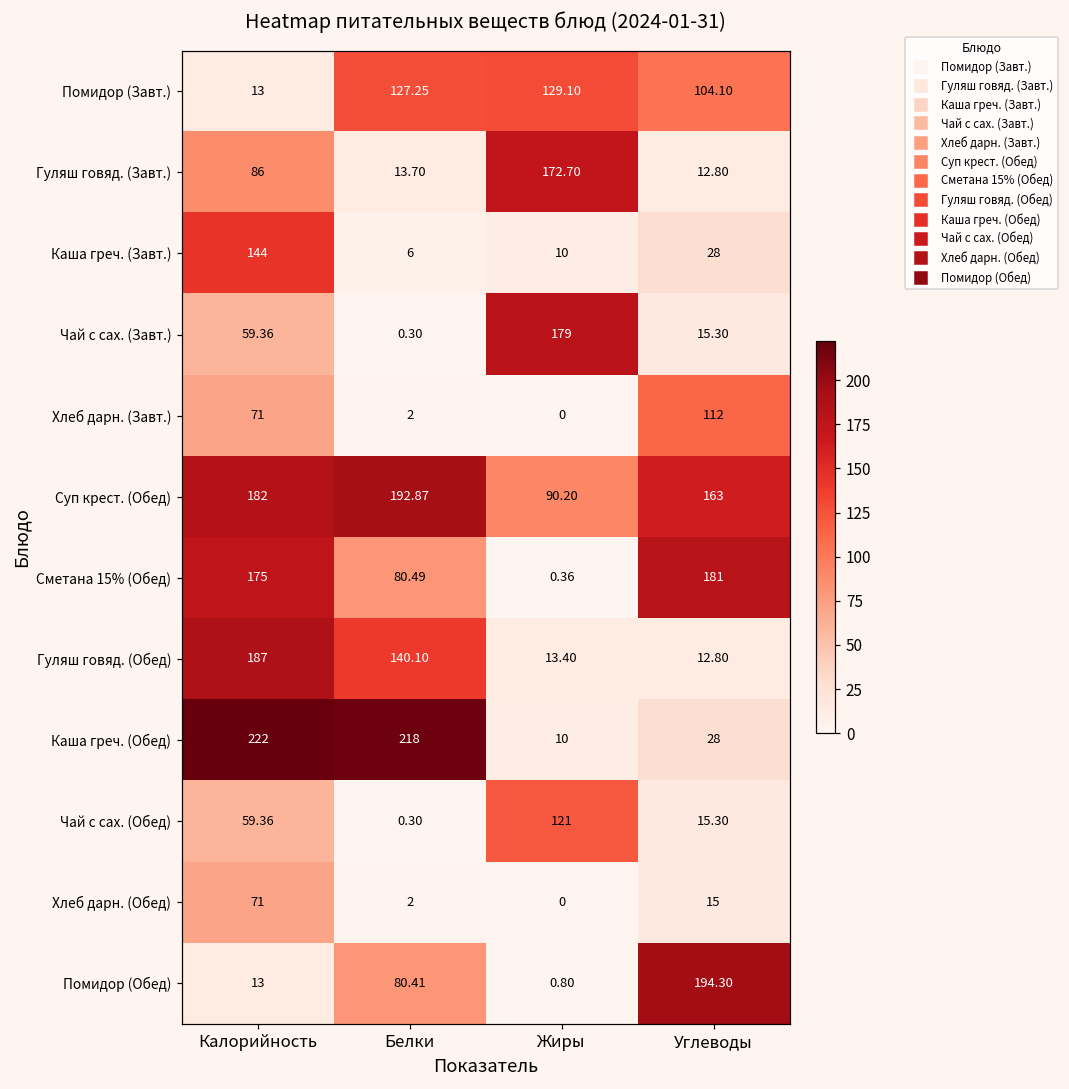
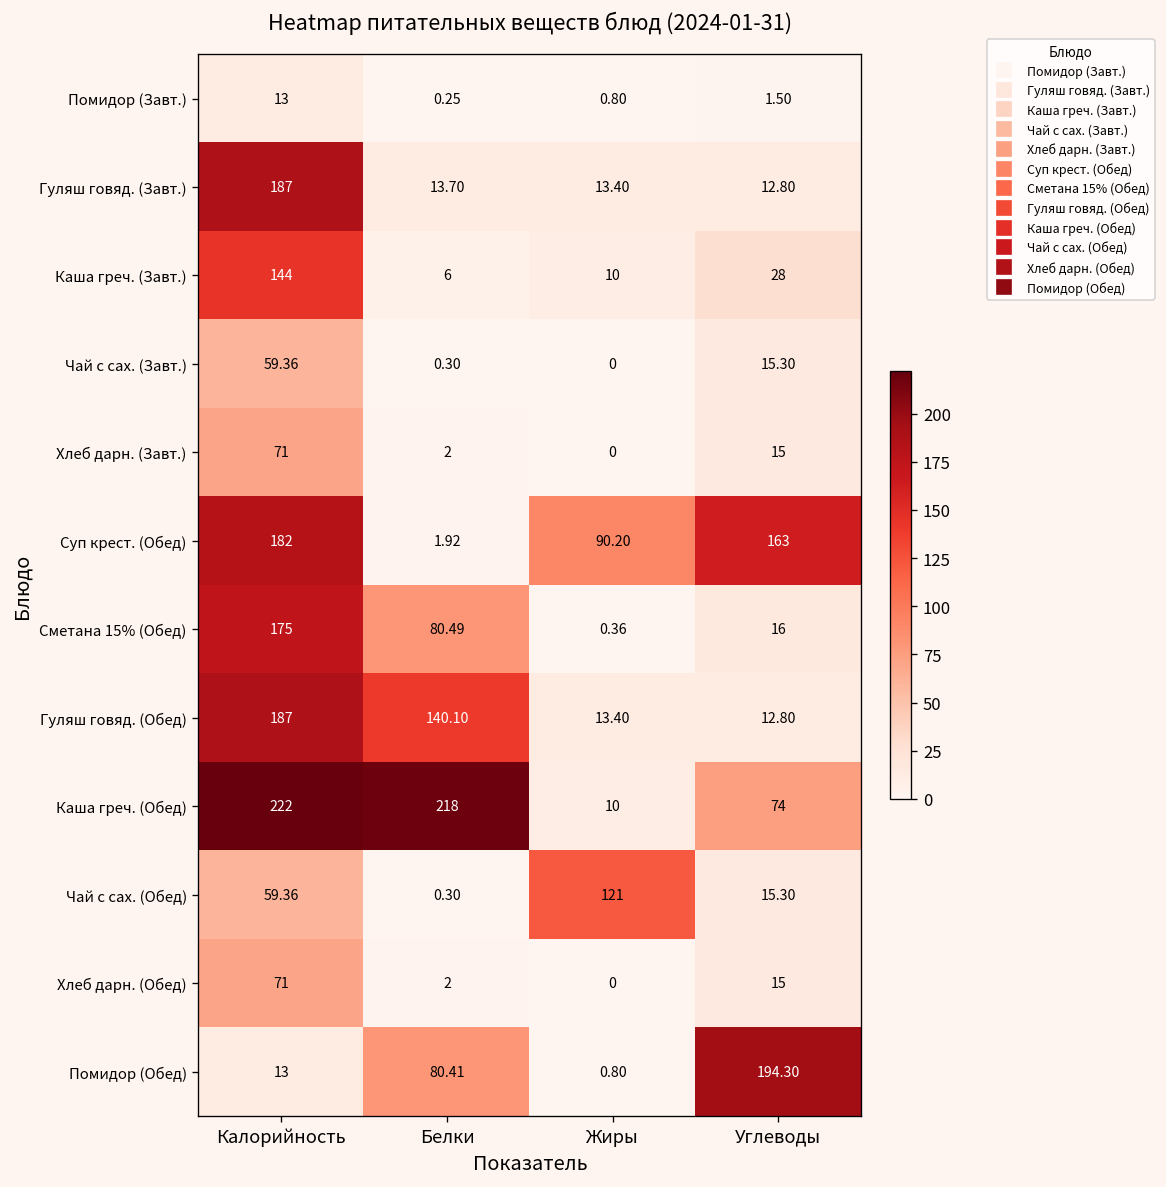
  {
    "Помидор (Завт.)": {
      "Калорийность": 13,
-     "Белки": 127.25,
-     "Жиры": 129.10,
-     "Углеводы": 104.10
+     "Белки": 0.25,
+     "Жиры": 0.80,
+     "Углеводы": 1.50
    },
    "Гуляш говяд. (Завт.)": {
-     "Калорийность": 86,
+     "Калорийность": 187,
      "Белки": 13.70,
-     "Жиры": 172.70,
+     "Жиры": 13.40,
      "Углеводы": 12.80
    },
    "Каша греч. (Завт.)": {
      "Калорийность": 144,
      "Белки": 6,
      "Жиры": 10,
      "Углеводы": 28
    },
    "Чай с сах. (Завт.)": {
      "Калорийность": 59.36,
      "Белки": 0.30,
-     "Жиры": 179,
+     "Жиры": 0,
      "Углеводы": 15.30
    },
    "Хлеб дарн. (Завт.)": {
      "Калорийность": 71,
      "Белки": 2,
      "Жиры": 0,
-     "Углеводы": 112
+     "Углеводы": 15
    },
    "Суп крест. (Обед)": {
      "Калорийность": 182,
-     "Белки": 192.87,
+     "Белки": 1.92,
      "Жиры": 90.20,
      "Углеводы": 163
    },
    "Сметана 15% (Обед)": {
      "Калорийность": 175,
      "Белки": 80.49,
      "Жиры": 0.36,
-     "Углеводы": 181
+     "Углеводы": 16
    },
    "Гуляш говяд. (Обед)": {
      "Калорийность": 187,
      "Белки": 140.10,
      "Жиры": 13.40,
      "Углеводы": 12.80
    },
    "Каша греч. (Обед)": {
      "Калорийность": 222,
      "Белки": 218,
      "Жиры": 10,
-     "Углеводы": 28
+     "Углеводы": 74
    },
    "Чай с сах. (Обед)": {
      "Калорийность": 59.36,
      "Белки": 0.30,
      "Жиры": 121,
      "Углеводы": 15.30
    },
    "Хлеб дарн. (Обед)": {
      "Калорийность": 71,
      "Белки": 2,
      "Жиры": 0,
      "Углеводы": 15
    },
    "Помидор (Обед)": {
      "Калорийность": 13,
      "Белки": 80.41,
      "Жиры": 0.80,
      "Углеводы": 194.30
    }
  }
